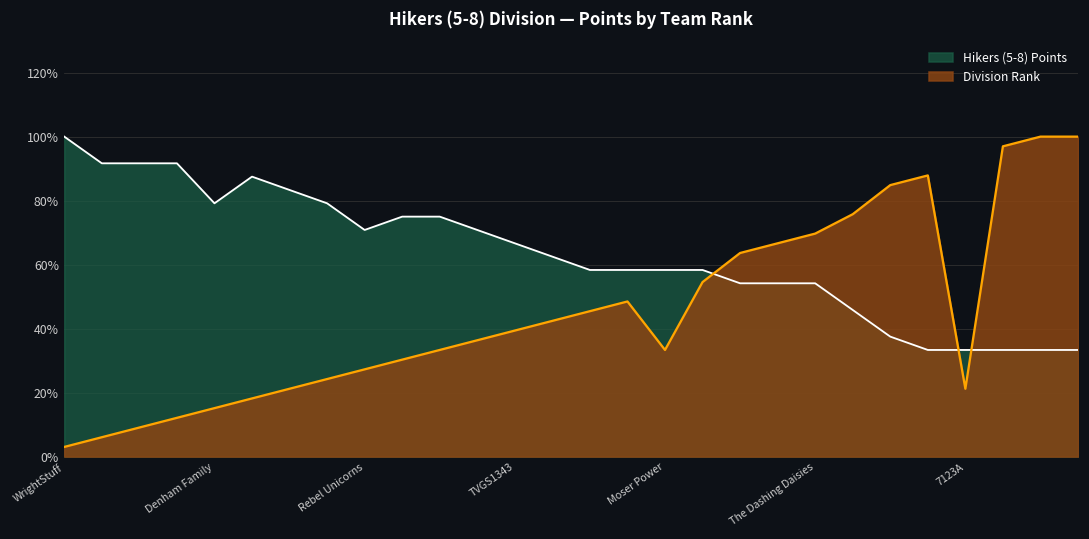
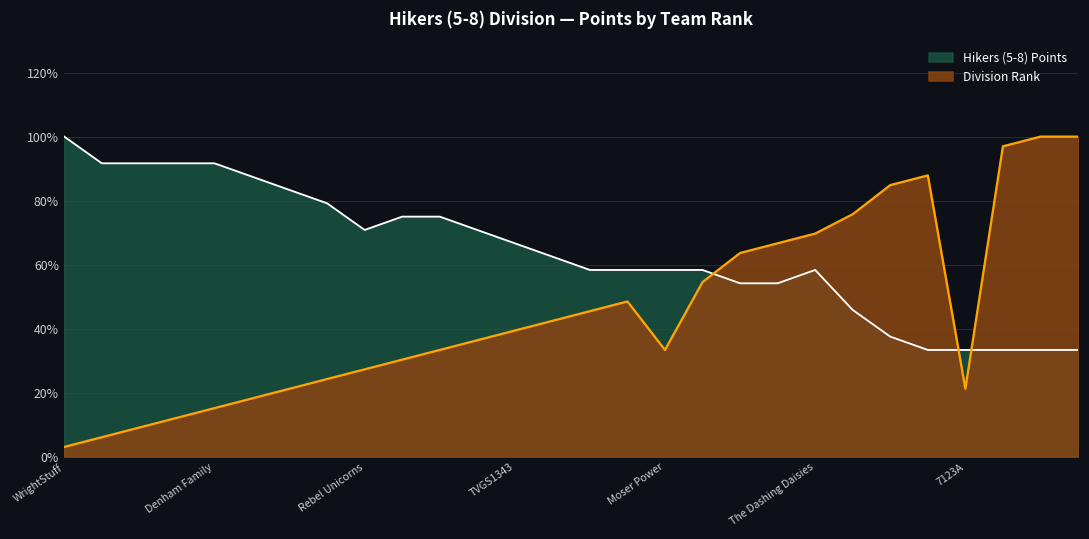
  {
    "Hikers (5-8) Points": {
      "WrightStuff": "100%",
-     "Denham Family": "79%",
+     "Denham Family": "92%",
      "Rebel Unicorns": "71%",
      "TVGS1343": "67%",
      "Moser Power": "58%",
-     "The Dashing Daisies": "54%",
+     "The Dashing Daisies": "58%",
      "7123A": "33%"
    },
    "Division Rank": {
      "WrightStuff": "3%",
      "Denham Family": "15%",
      "Rebel Unicorns": "27%",
      "TVGS1343": "39%",
      "Moser Power": "33%",
      "The Dashing Daisies": "70%",
      "7123A": "21%"
    }
  }
